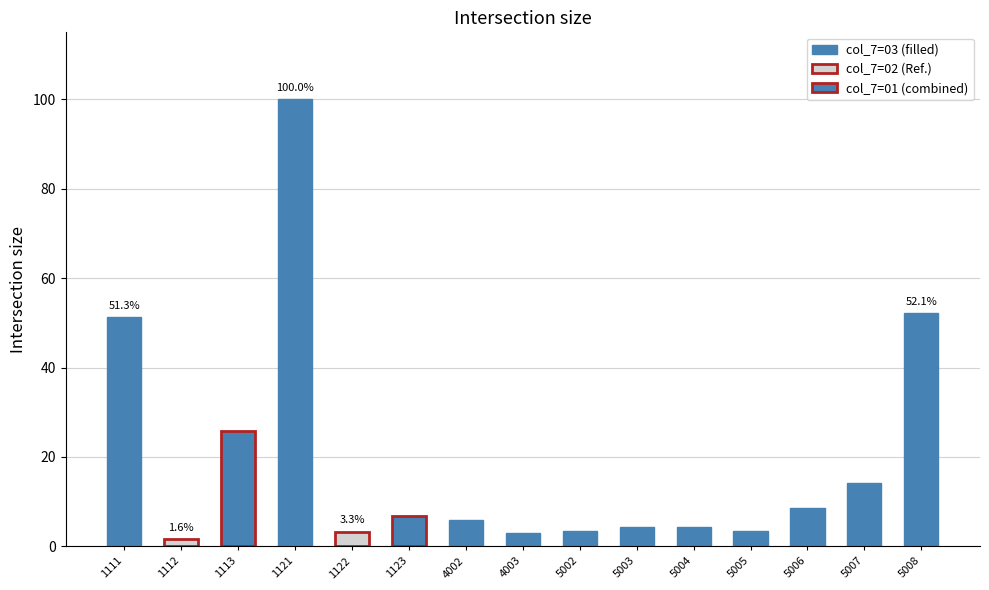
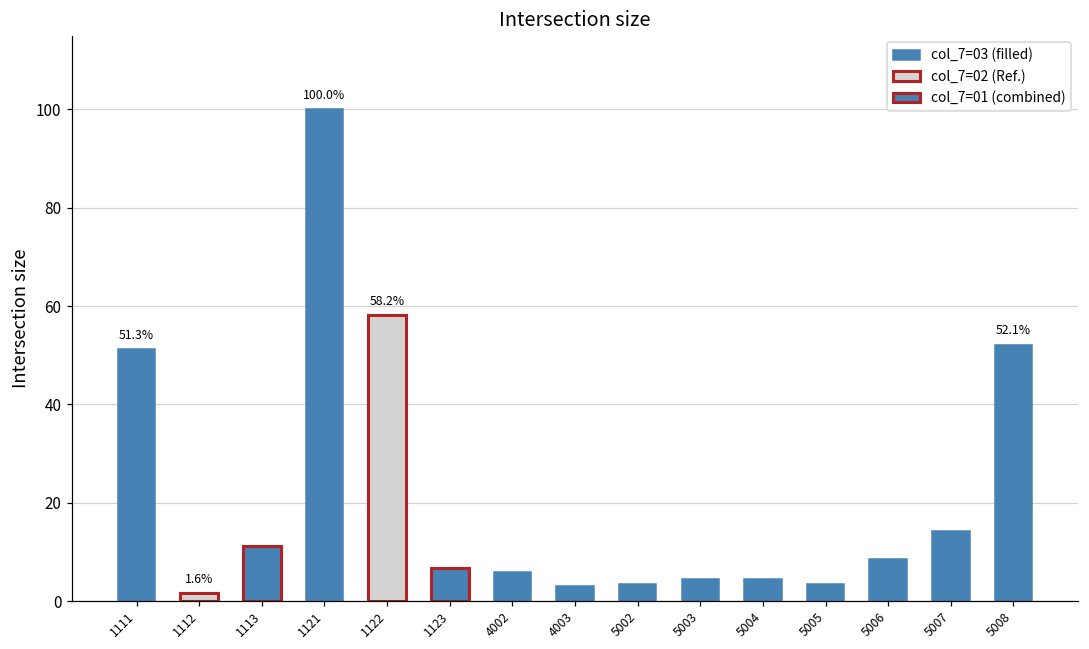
  {
    "1111": "51.3%",
    "1112": "1.6%",
-   "1113": "26",
+   "1113": "11",
    "1121": "100.0%",
-   "1122": "3.3%",
+   "1122": "58.2%",
    "5008": "52.1%"
  }
